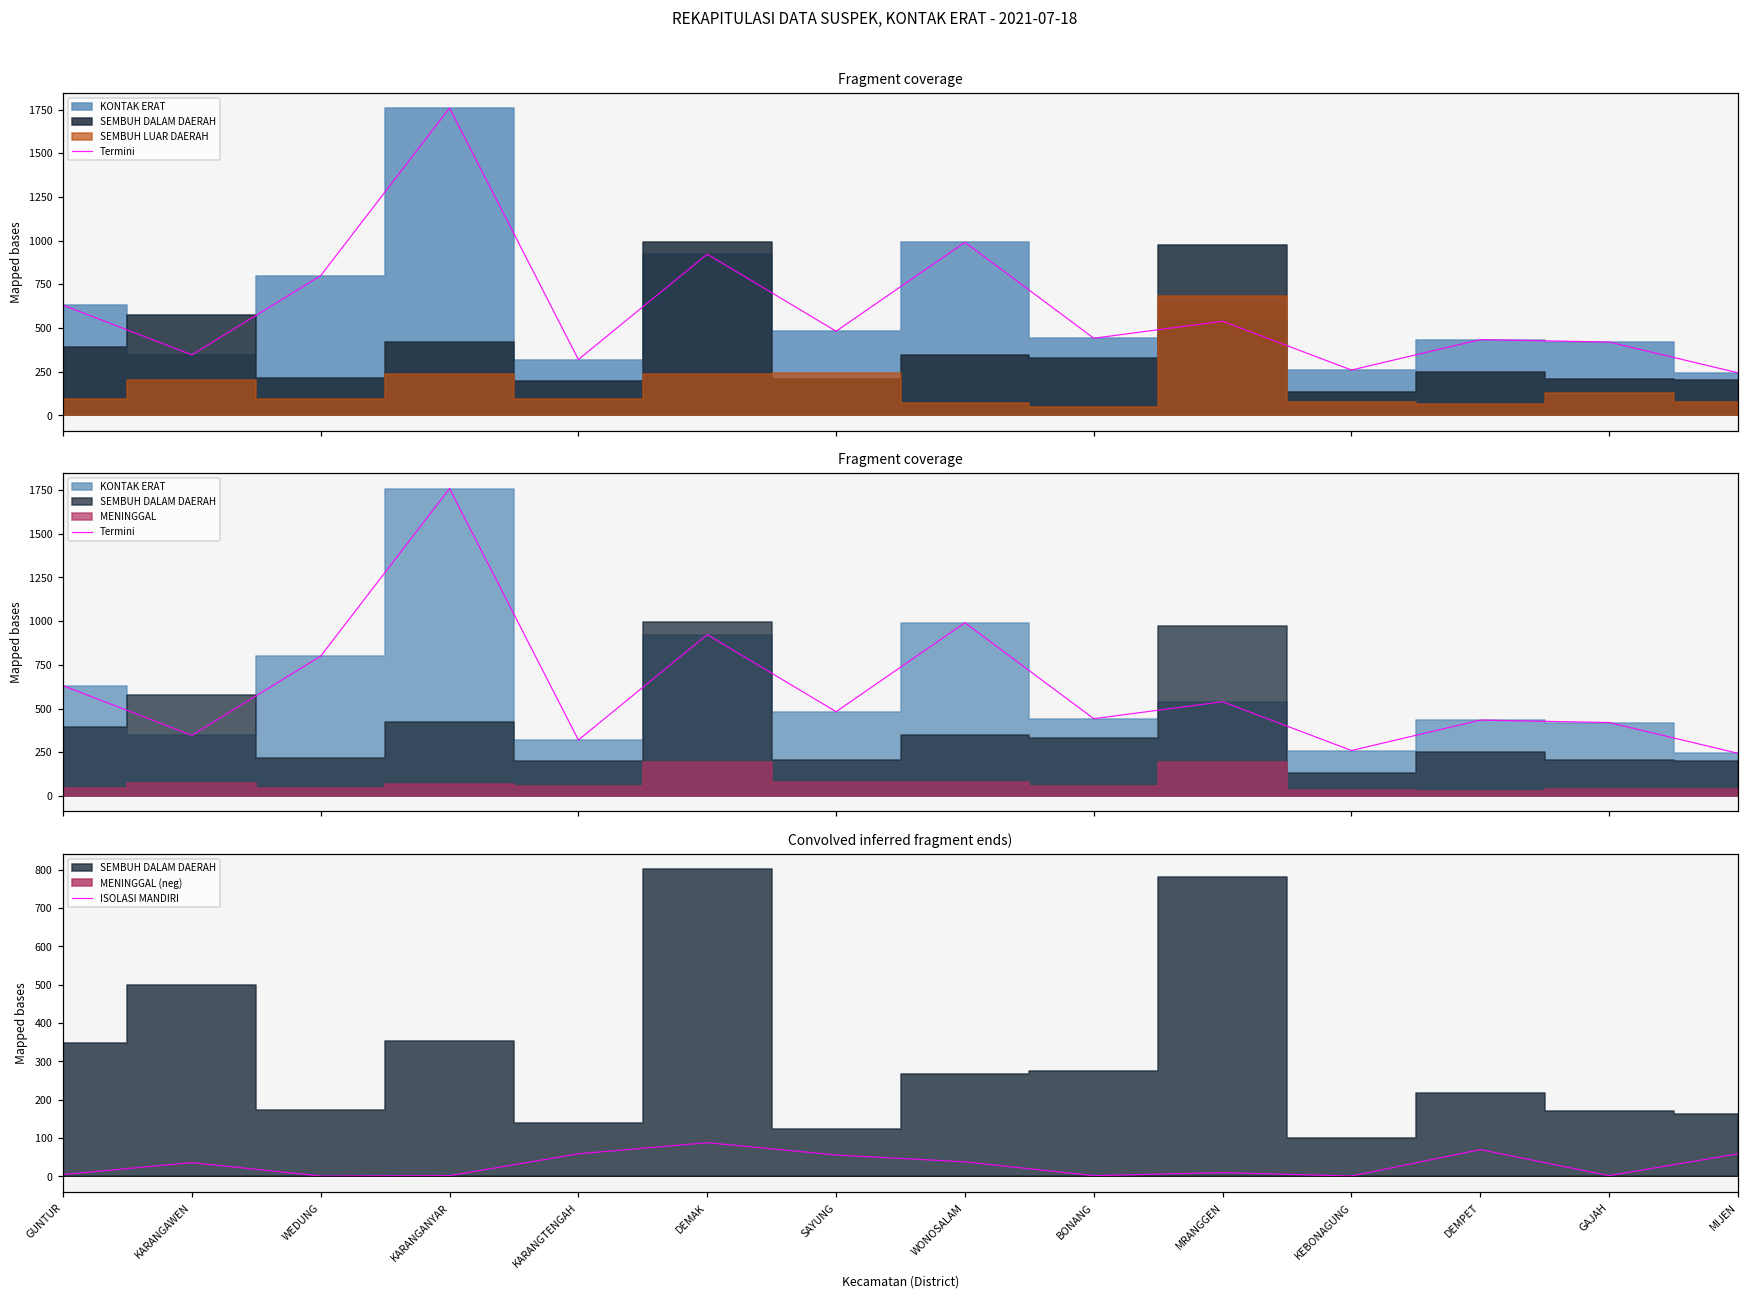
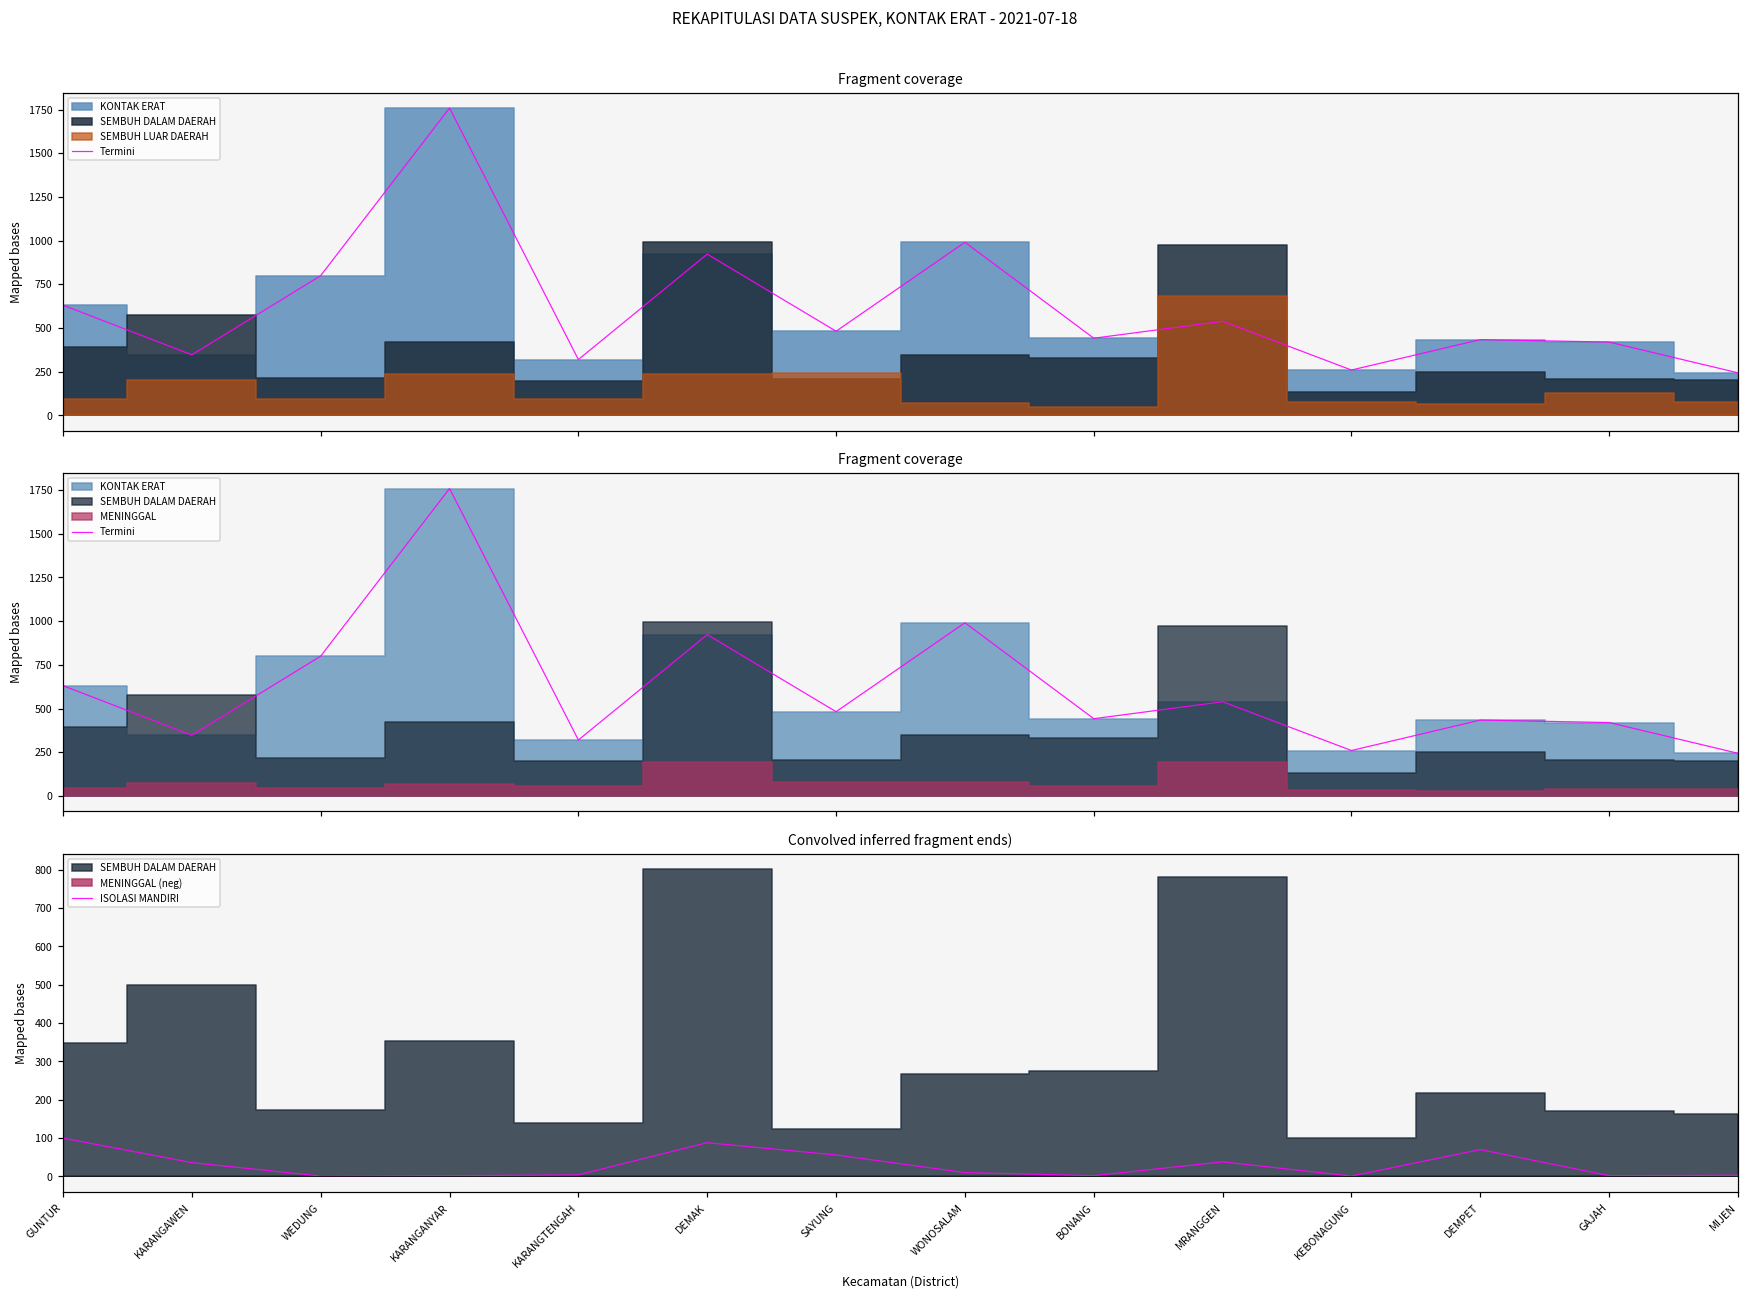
  {
    "Convolved inferred fragment ends)": {
      "ISOLASI MANDIRI": {
-       "GUNTUR": 10,
+       "GUNTUR": 100,
        "KARANGAWEN": 40,
        "WEDUNG": 0,
        "KARANGANYAR": 0,
-       "KARANGTENGAH": 60,
+       "KARANGTENGAH": 0,
        "DEMAK": 90,
        "SAYUNG": 60,
-       "WONOSALAM": 40,
+       "WONOSALAM": 10,
        "BONANG": 0,
-       "MRANGGEN": 10,
+       "MRANGGEN": 40,
        "KEBONAGUNG": 0,
        "DEMPET": 70,
        "GAJAH": 0,
-       "MIJEN": 60
+       "MIJEN": 0
      }
    }
  }
